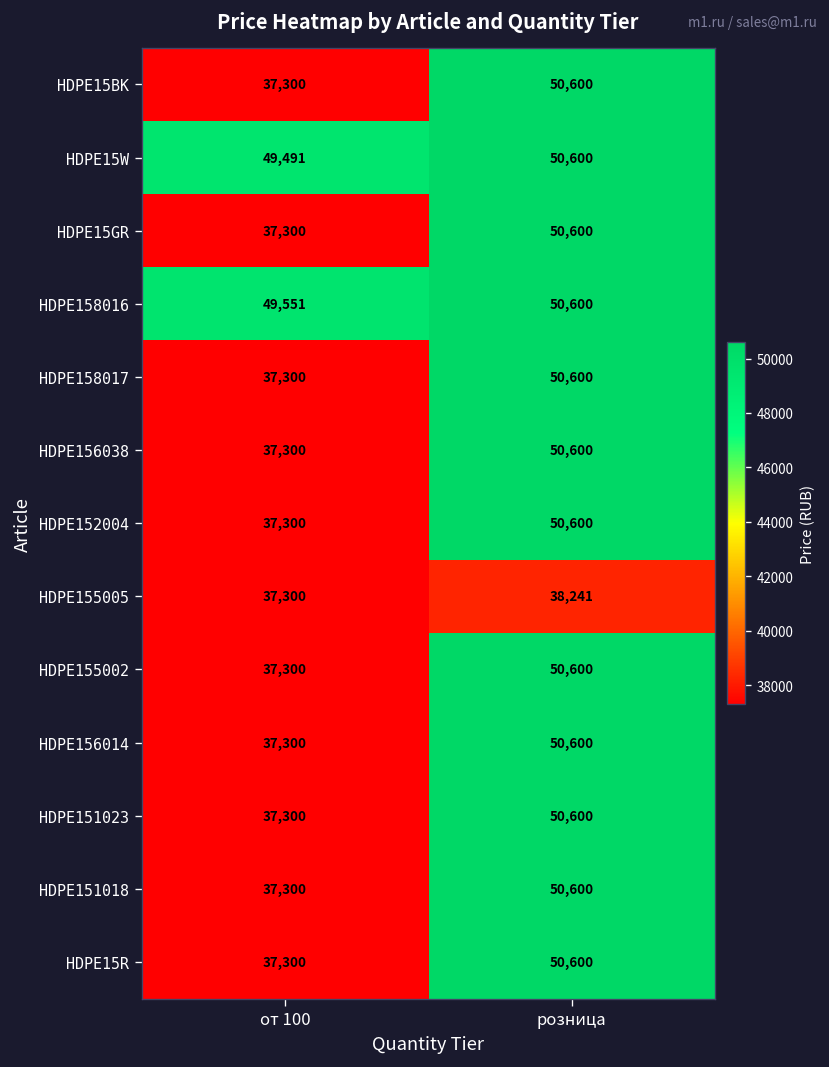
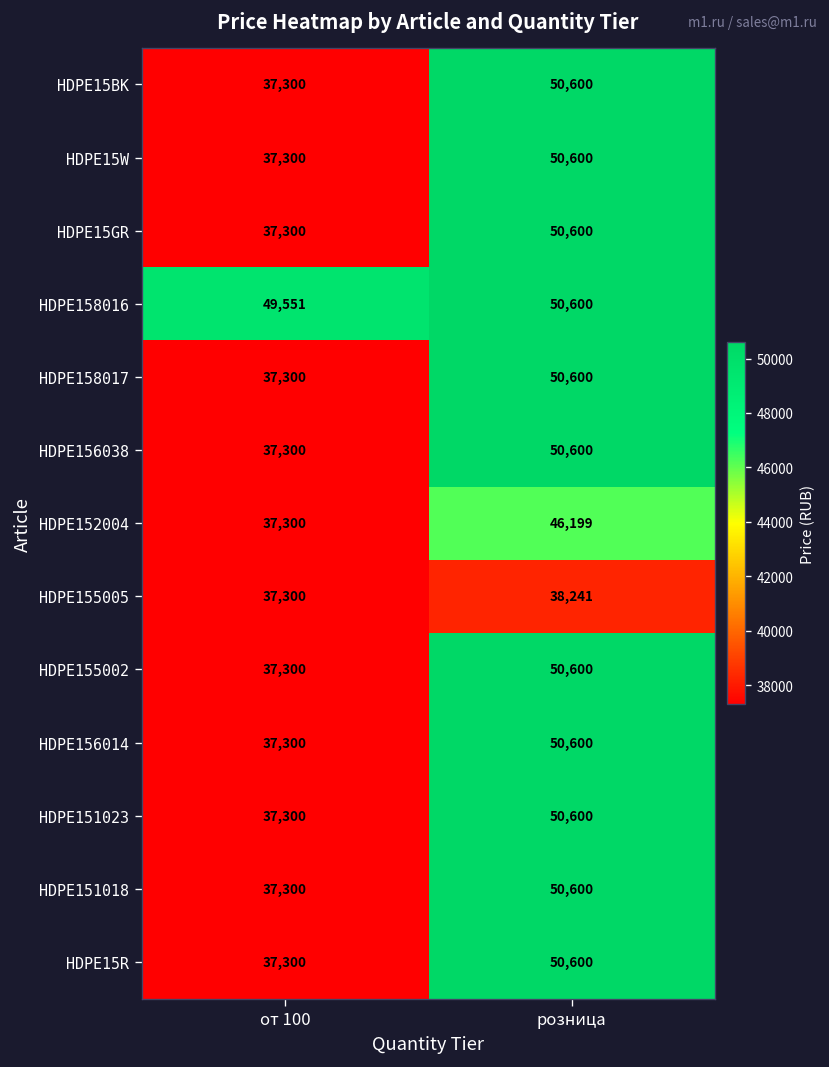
  {
    "HDPE15BK": {
      "от 100": "37,300",
      "розница": "50,600"
    },
    "HDPE15W": {
-     "от 100": "49,491",
+     "от 100": "37,300",
      "розница": "50,600"
    },
    "HDPE15GR": {
      "от 100": "37,300",
      "розница": "50,600"
    },
    "HDPE158016": {
      "от 100": "49,551",
      "розница": "50,600"
    },
    "HDPE158017": {
      "от 100": "37,300",
      "розница": "50,600"
    },
    "HDPE156038": {
      "от 100": "37,300",
      "розница": "50,600"
    },
    "HDPE152004": {
      "от 100": "37,300",
-     "розница": "50,600"
+     "розница": "46,199"
    },
    "HDPE155005": {
      "от 100": "37,300",
      "розница": "38,241"
    },
    "HDPE155002": {
      "от 100": "37,300",
      "розница": "50,600"
    },
    "HDPE156014": {
      "от 100": "37,300",
      "розница": "50,600"
    },
    "HDPE151023": {
      "от 100": "37,300",
      "розница": "50,600"
    },
    "HDPE151018": {
      "от 100": "37,300",
      "розница": "50,600"
    },
    "HDPE15R": {
      "от 100": "37,300",
      "розница": "50,600"
    }
  }
